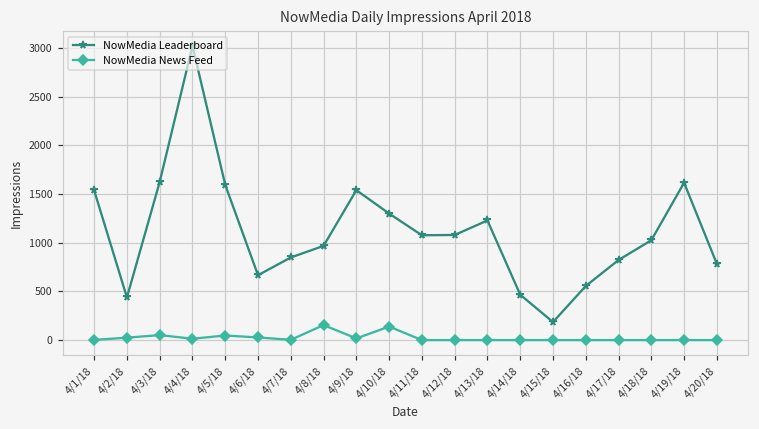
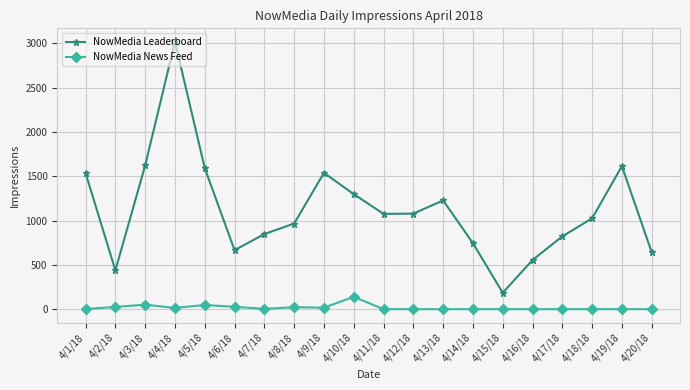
  {
    "NowMedia Leaderboard": {
      "4/1/18": 1500,
      "4/2/18": 400,
      "4/3/18": 1600,
      "4/5/18": 1600,
      "4/6/18": 700,
      "4/7/18": 800,
      "4/8/18": 1000,
      "4/9/18": 1500,
      "4/10/18": 1300,
      "4/11/18": 1100,
      "4/12/18": 1100,
      "4/13/18": 1200,
-     "4/14/18": 500,
+     "4/14/18": 700,
      "4/15/18": 200,
      "4/16/18": 600,
      "4/17/18": 800,
      "4/18/18": 1000,
      "4/19/18": 1600,
-     "4/20/18": 800
+     "4/20/18": 600
    },
    "NowMedia News Feed": {
      "4/1/18": 0,
      "4/2/18": 0,
      "4/3/18": 100,
      "4/4/18": 0,
      "4/5/18": 0,
      "4/6/18": 0,
      "4/7/18": 0,
-     "4/8/18": 200,
+     "4/8/18": 0,
      "4/9/18": 0,
      "4/10/18": 100,
      "4/11/18": 0,
      "4/12/18": 0,
      "4/13/18": 0,
      "4/14/18": 0,
      "4/15/18": 0,
      "4/16/18": 0,
      "4/17/18": 0,
      "4/18/18": 0,
      "4/19/18": 0,
      "4/20/18": 0
    }
  }
